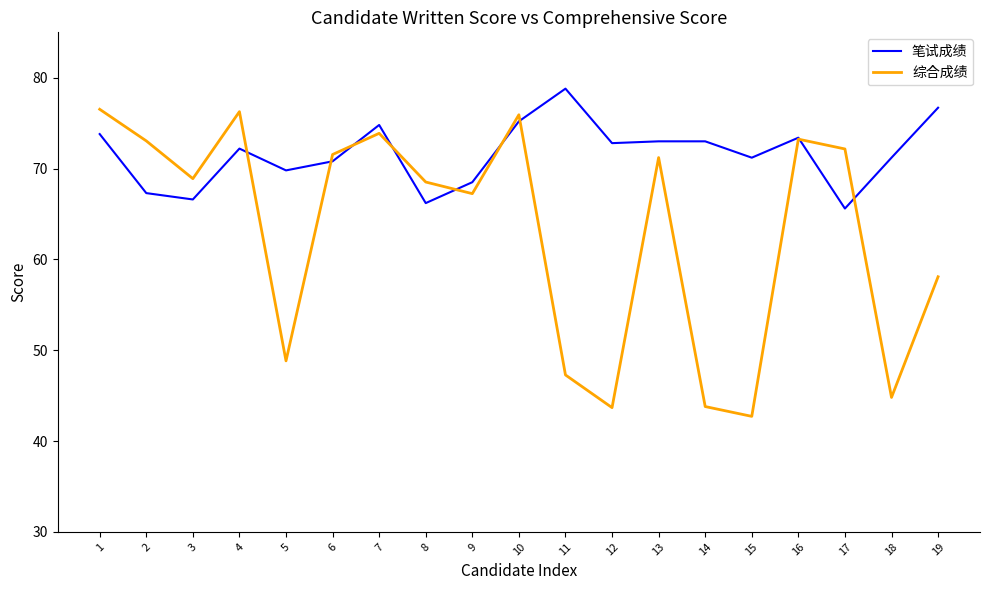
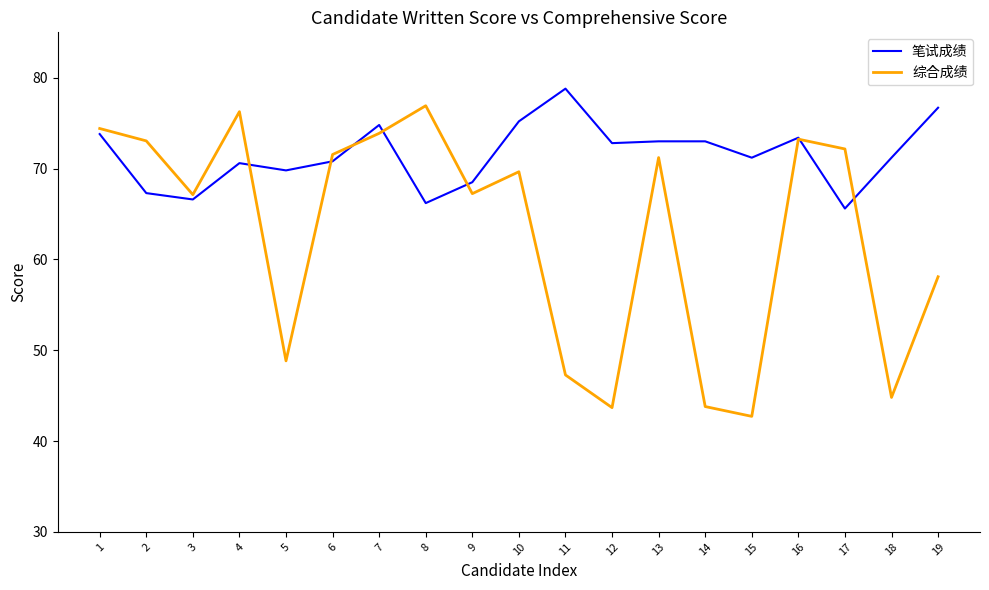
  {
    "笔试成绩": {
      "1": 74,
      "2": 67,
      "3": 67,
-     "4": 72,
+     "4": 71,
      "5": 70,
      "6": 71,
      "7": 75,
      "8": 66,
      "9": 69,
      "10": 75,
      "11": 79,
      "12": 73,
      "13": 73,
      "14": 73,
      "15": 71,
      "17": 66,
      "18": 71,
      "19": 77
    },
    "综合成绩": {
-     "1": 77,
+     "1": 74,
      "2": 73,
-     "3": 69,
+     "3": 67,
      "4": 76,
      "5": 49,
      "6": 72,
      "7": 74,
-     "8": 69,
+     "8": 77,
      "9": 67,
-     "10": 76,
+     "10": 70,
      "11": 47,
      "12": 44,
      "13": 71,
      "14": 44,
      "15": 43,
      "17": 72,
      "18": 45,
      "19": 58
    }
  }
